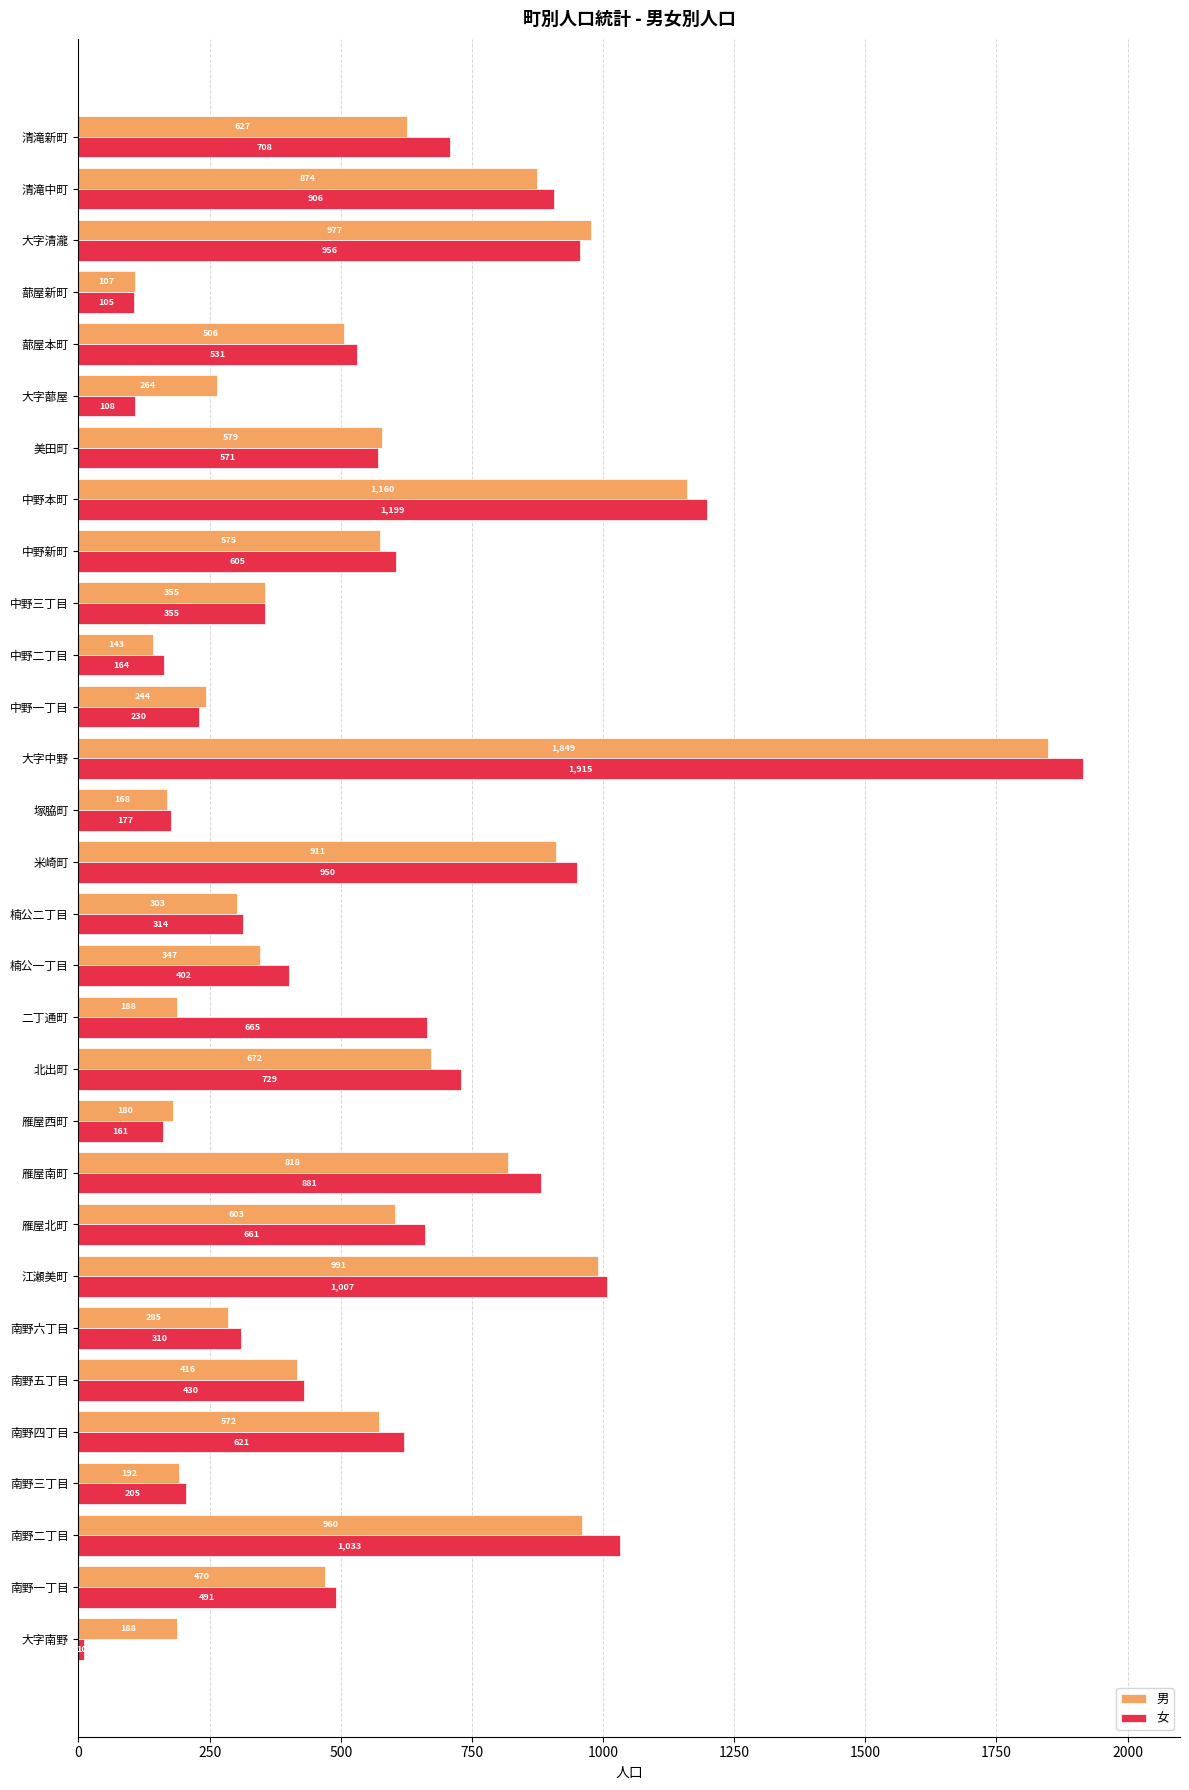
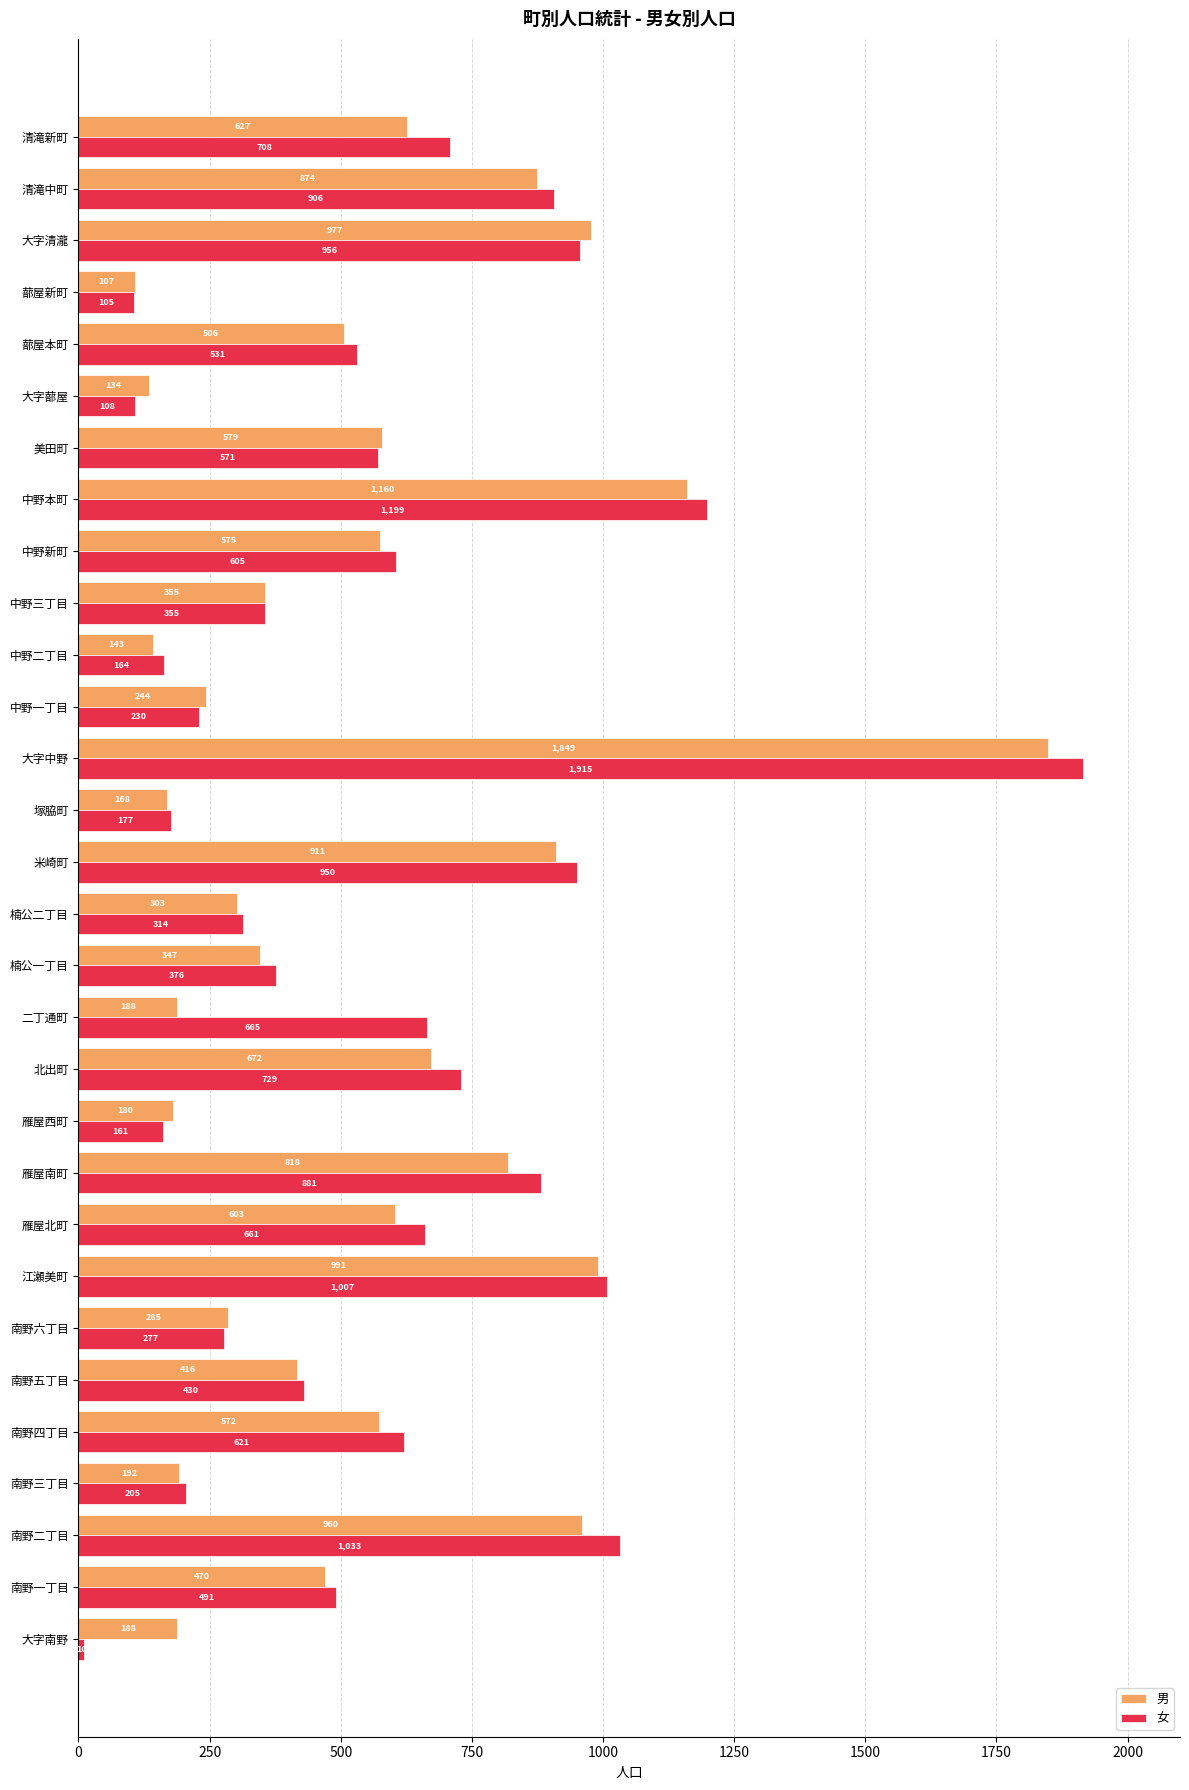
  {
    "男": {
      "清滝新町": "627",
      "清滝中町": "874",
      "大字清瀧": "977",
      "蔀屋新町": "107",
      "蔀屋本町": "506",
-     "大字蔀屋": "264",
+     "大字蔀屋": "134",
      "美田町": "579",
      "中野本町": "1,160",
      "中野新町": "575",
      "中野三丁目": "355",
      "中野二丁目": "143",
      "中野一丁目": "244",
      "大字中野": "1,849",
      "塚脇町": "168",
      "米崎町": "911",
      "楠公二丁目": "303",
      "楠公一丁目": "347",
      "二丁通町": "188",
      "北出町": "672",
      "雁屋西町": "180",
      "雁屋南町": "818",
      "雁屋北町": "603",
      "江瀬美町": "991",
      "南野六丁目": "285",
      "南野五丁目": "416",
      "南野四丁目": "572",
      "南野三丁目": "192",
      "南野二丁目": "960",
      "南野一丁目": "470",
      "大字南野": "188"
    },
    "女": {
      "清滝新町": "708",
      "清滝中町": "906",
      "大字清瀧": "956",
      "蔀屋新町": "105",
      "蔀屋本町": "531",
      "大字蔀屋": "108",
      "美田町": "571",
      "中野本町": "1,199",
      "中野新町": "605",
      "中野三丁目": "355",
      "中野二丁目": "164",
      "中野一丁目": "230",
      "大字中野": "1,915",
      "塚脇町": "177",
      "米崎町": "950",
      "楠公二丁目": "314",
-     "楠公一丁目": "402",
+     "楠公一丁目": "376",
      "二丁通町": "665",
      "北出町": "729",
      "雁屋西町": "161",
      "雁屋南町": "881",
      "雁屋北町": "661",
      "江瀬美町": "1,007",
-     "南野六丁目": "310",
+     "南野六丁目": "277",
      "南野五丁目": "430",
      "南野四丁目": "621",
      "南野三丁目": "205",
      "南野二丁目": "1,033",
      "南野一丁目": "491"
    }
  }
